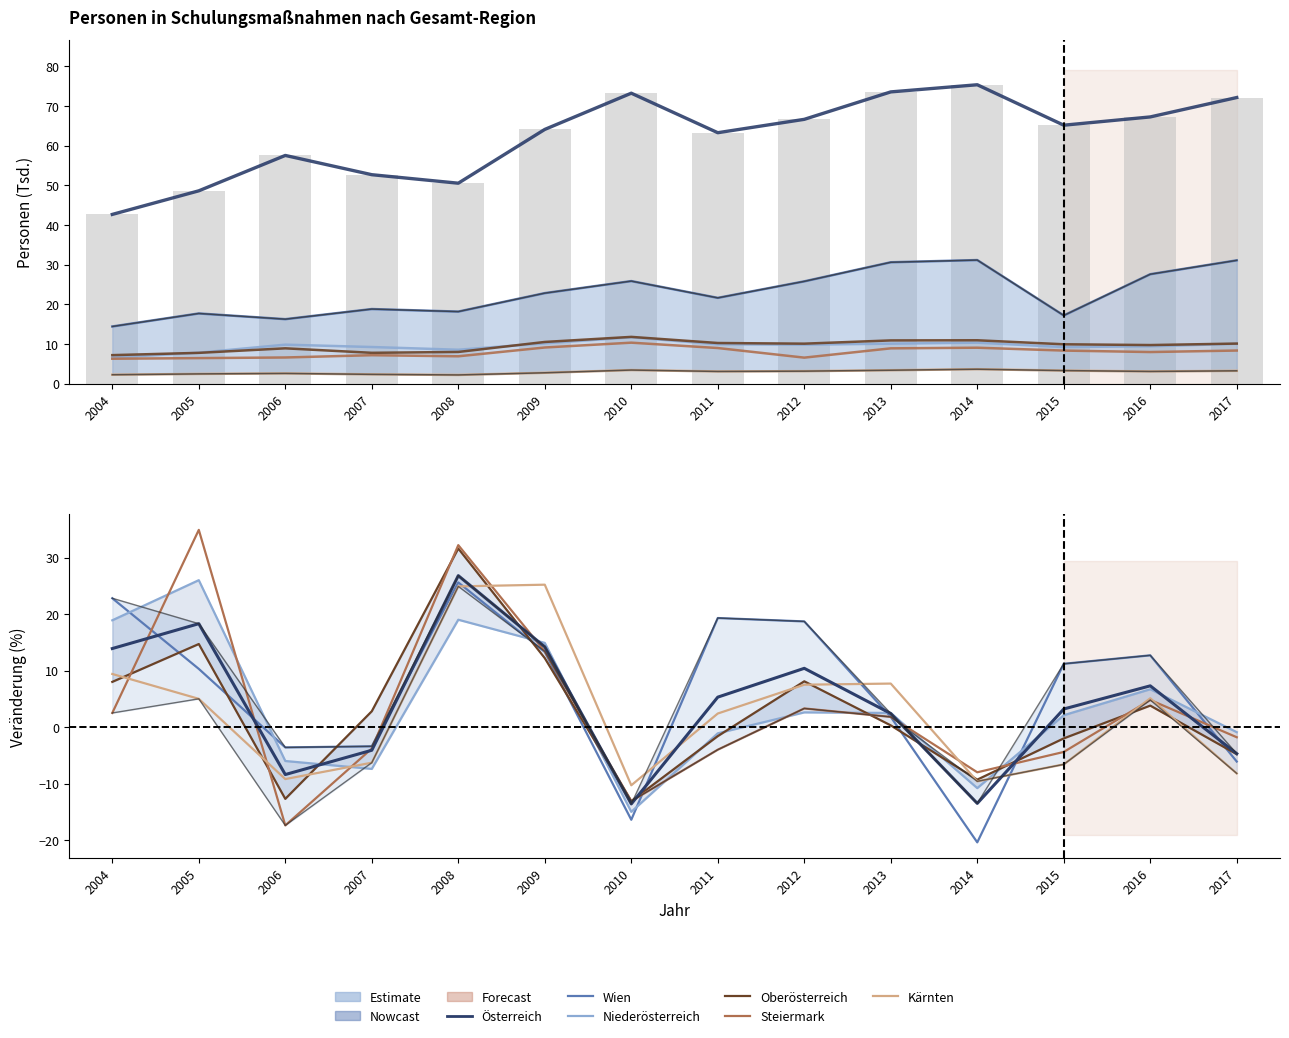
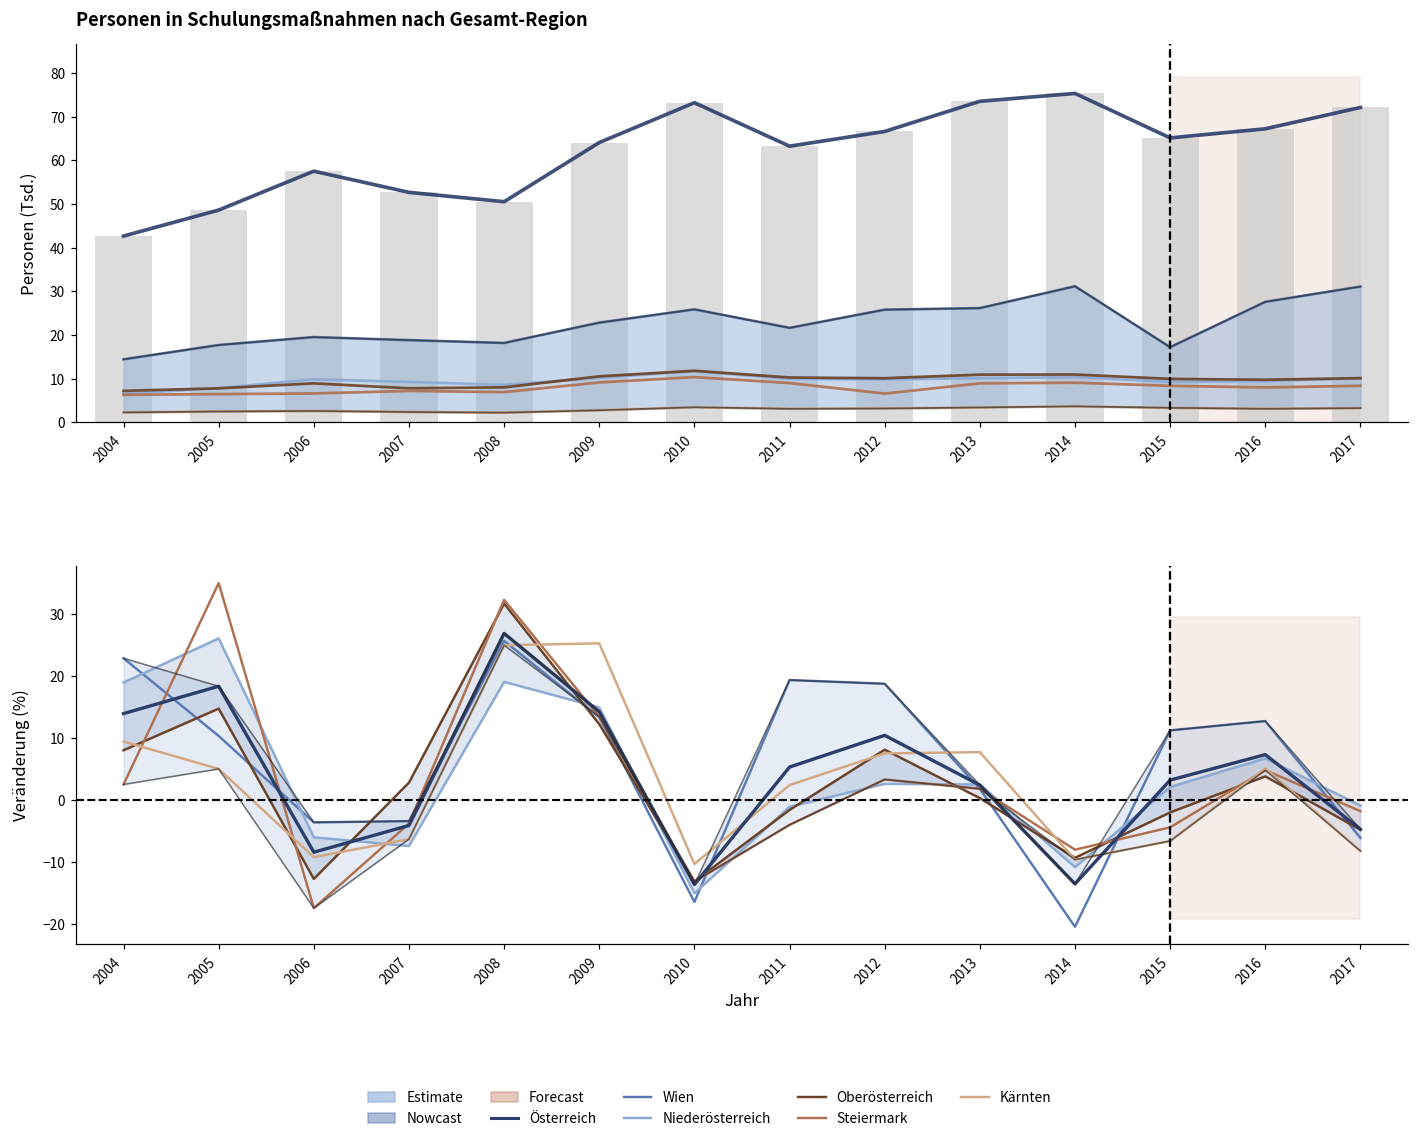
  {
    "Personen in Schulungsmaßnahmen nach Gesamt-Region": {
      "Wien": {
        "2004": 14,
        "2005": 18,
-       "2006": 16,
+       "2006": 20,
        "2007": 19,
        "2008": 18,
        "2009": 23,
        "2010": 26,
        "2011": 22,
        "2012": 26,
-       "2013": 31,
+       "2013": 26,
        "2014": 31,
        "2015": 17,
        "2016": 28,
        "2017": 31
      },
      "Niederösterreich": {
        "2006": 10,
        "2007": 9,
        "2013": 10,
        "2015": 9
      },
      "Oberösterreich": {
        "2006": 9,
        "2013": 11,
        "2015": 10
      },
      "Steiermark": {
        "2005": 6,
        "2006": 7,
        "2008": 7,
        "2009": 9,
        "2010": 10,
        "2011": 9,
        "2012": 7,
        "2013": 9,
        "2014": 9,
        "2015": 8,
        "2016": 8,
        "2017": 8
      },
      "Kärnten": {
        "2004": 2,
        "2005": 2,
        "2006": 3,
        "2007": 2,
        "2008": 2,
        "2009": 3,
        "2010": 3,
        "2011": 3,
        "2012": 3,
        "2013": 3,
        "2014": 4,
        "2015": 3,
        "2016": 3,
        "2017": 3
      }
    }
  }
